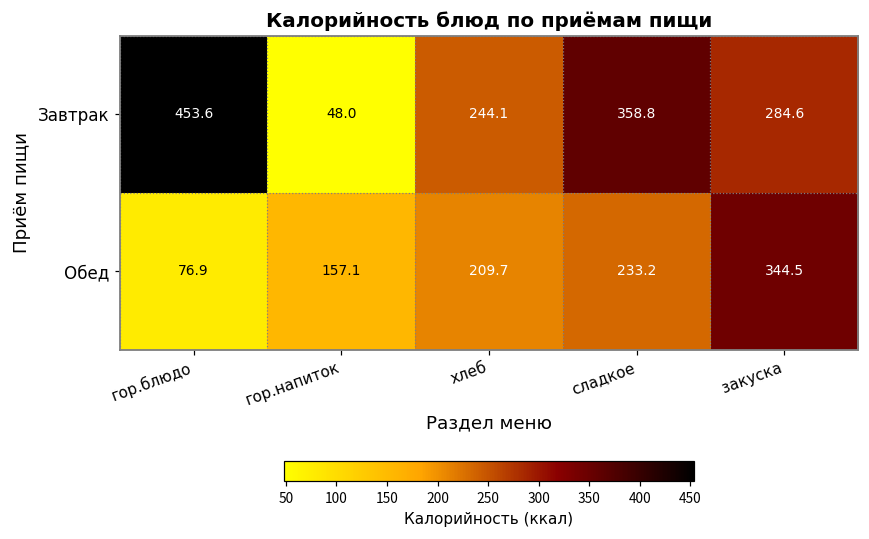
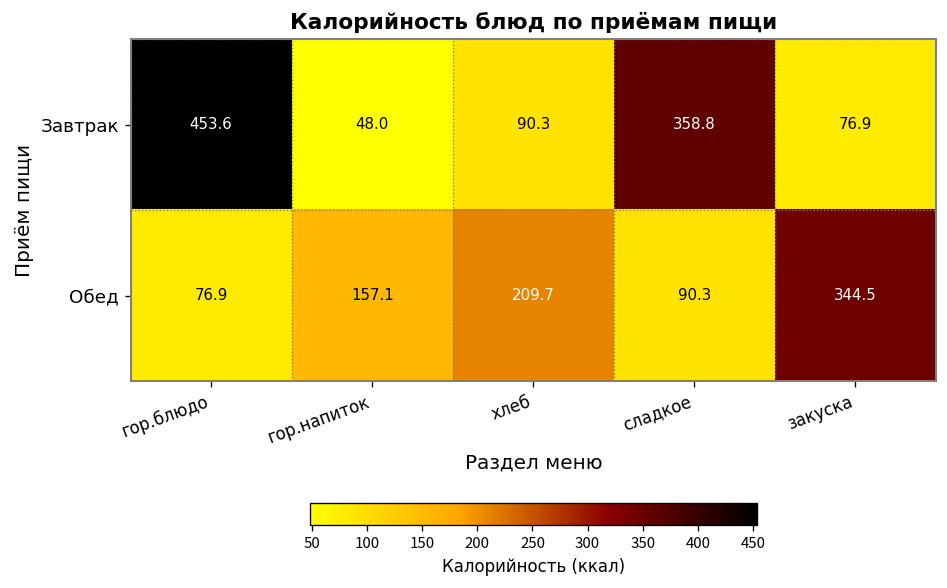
  {
    "Завтрак": {
      "гор.блюдо": 453.6,
      "гор.напиток": 48.0,
-     "хлеб": 244.1,
+     "хлеб": 90.3,
      "сладкое": 358.8,
-     "закуска": 284.6
+     "закуска": 76.9
    },
    "Обед": {
      "гор.блюдо": 76.9,
      "гор.напиток": 157.1,
      "хлеб": 209.7,
-     "сладкое": 233.2,
+     "сладкое": 90.3,
      "закуска": 344.5
    }
  }
